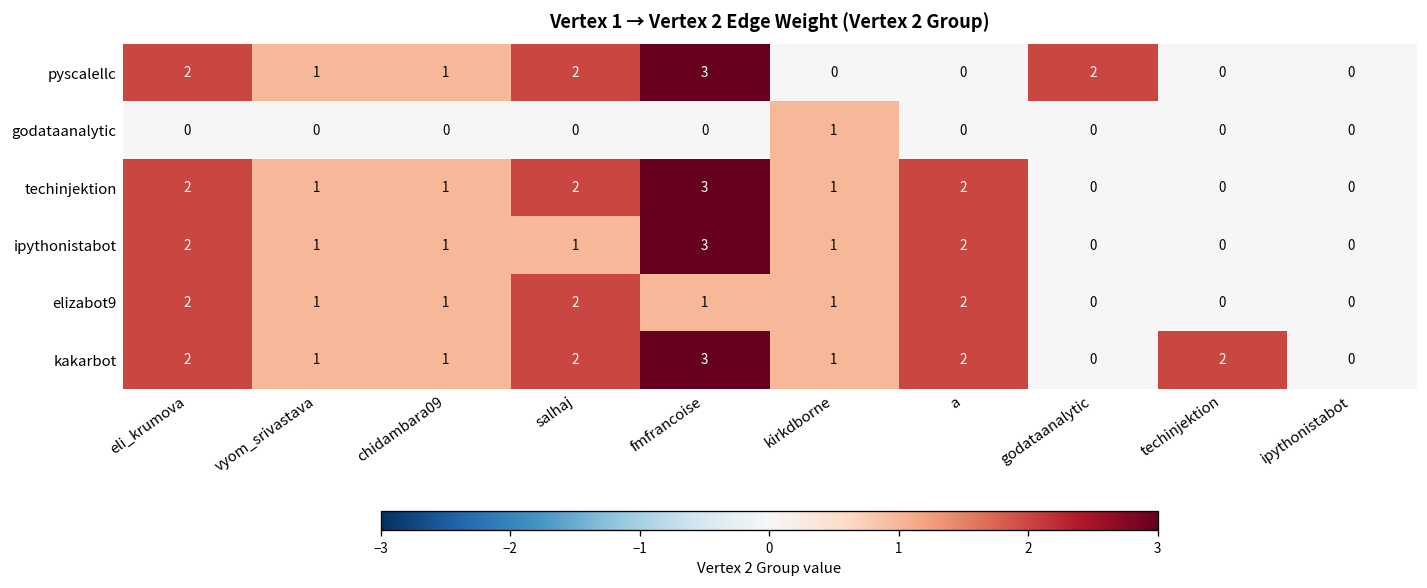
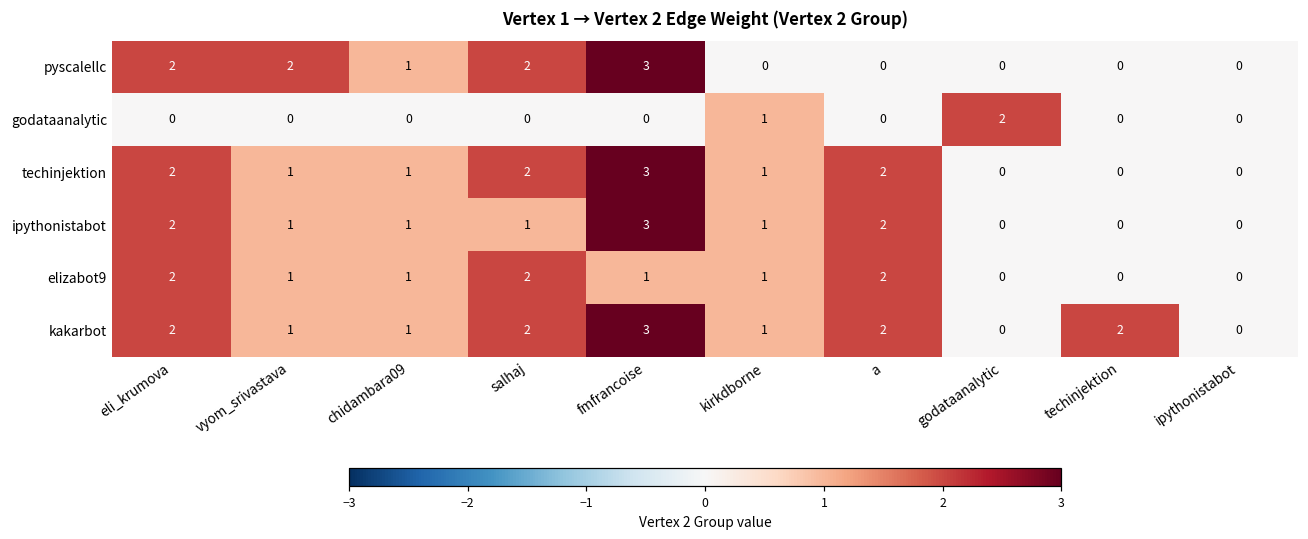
  {
    "pyscalellc": {
      "eli_krumova": 2,
-     "vyom_srivastava": 1,
+     "vyom_srivastava": 2,
      "chidambara09": 1,
      "salhaj": 2,
      "fmfrancoise": 3,
      "kirkdborne": 0,
      "a": 0,
-     "godataanalytic": 2,
+     "godataanalytic": 0,
      "techinjektion": 0,
      "ipythonistabot": 0
    },
    "godataanalytic": {
      "eli_krumova": 0,
      "vyom_srivastava": 0,
      "chidambara09": 0,
      "salhaj": 0,
      "fmfrancoise": 0,
      "kirkdborne": 1,
      "a": 0,
-     "godataanalytic": 0,
+     "godataanalytic": 2,
      "techinjektion": 0,
      "ipythonistabot": 0
    },
    "techinjektion": {
      "eli_krumova": 2,
      "vyom_srivastava": 1,
      "chidambara09": 1,
      "salhaj": 2,
      "fmfrancoise": 3,
      "kirkdborne": 1,
      "a": 2,
      "godataanalytic": 0,
      "techinjektion": 0,
      "ipythonistabot": 0
    },
    "ipythonistabot": {
      "eli_krumova": 2,
      "vyom_srivastava": 1,
      "chidambara09": 1,
      "salhaj": 1,
      "fmfrancoise": 3,
      "kirkdborne": 1,
      "a": 2,
      "godataanalytic": 0,
      "techinjektion": 0,
      "ipythonistabot": 0
    },
    "elizabot9": {
      "eli_krumova": 2,
      "vyom_srivastava": 1,
      "chidambara09": 1,
      "salhaj": 2,
      "fmfrancoise": 1,
      "kirkdborne": 1,
      "a": 2,
      "godataanalytic": 0,
      "techinjektion": 0,
      "ipythonistabot": 0
    },
    "kakarbot": {
      "eli_krumova": 2,
      "vyom_srivastava": 1,
      "chidambara09": 1,
      "salhaj": 2,
      "fmfrancoise": 3,
      "kirkdborne": 1,
      "a": 2,
      "godataanalytic": 0,
      "techinjektion": 2,
      "ipythonistabot": 0
    }
  }
